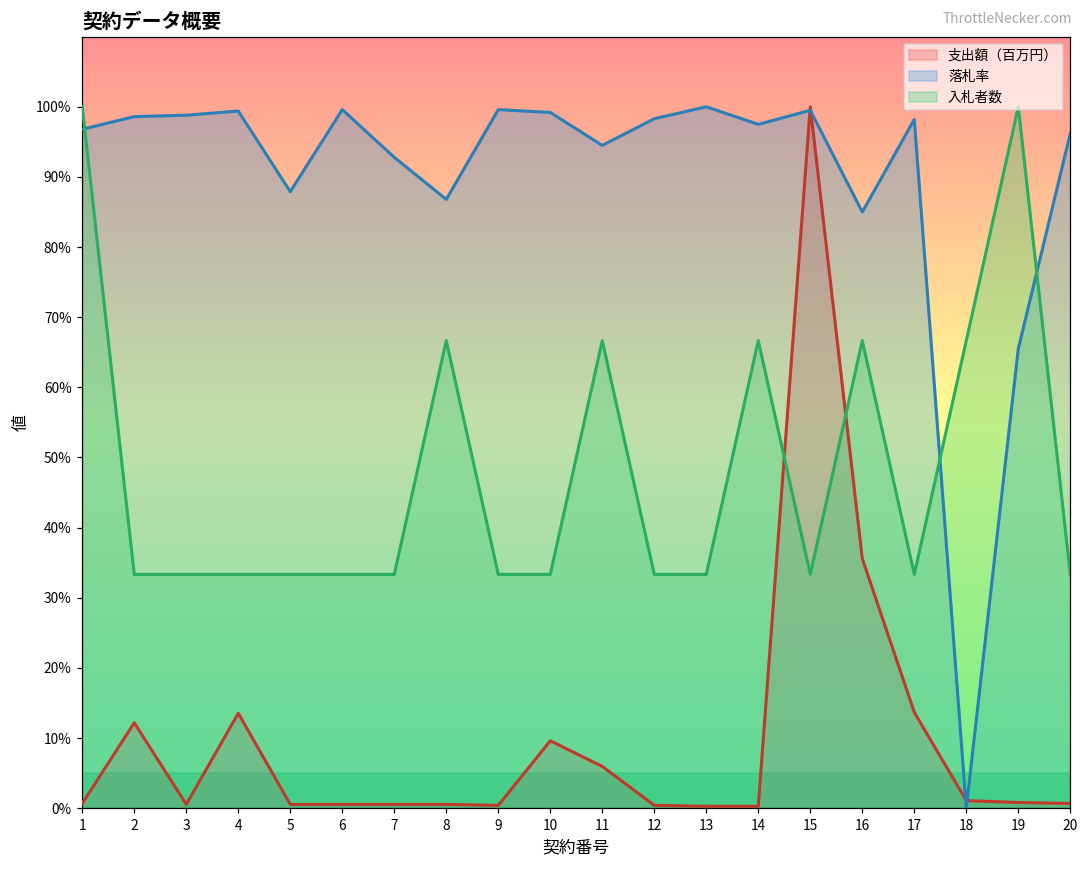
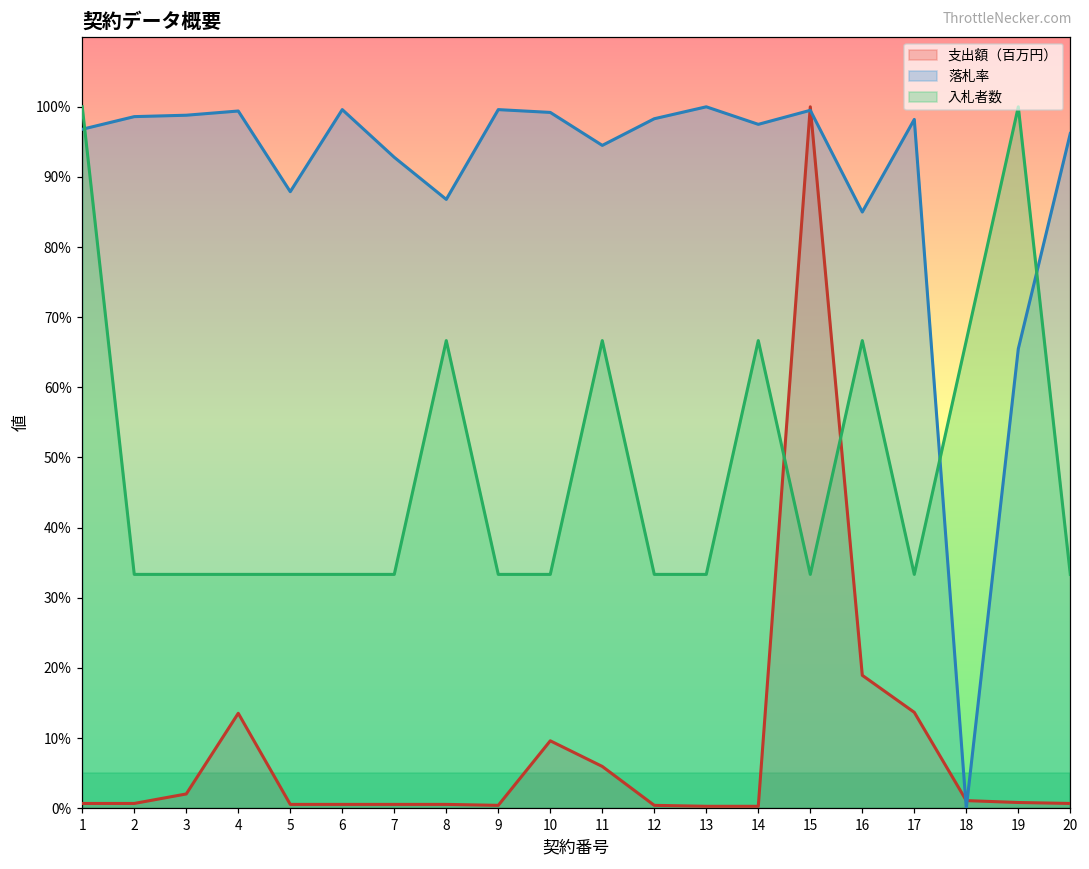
  {
    "支出額（百万円）": {
      "1": "1%",
-     "2": "12%",
-     "3": "1%",
+     "2": "1%",
+     "3": "2%",
      "4": "14%",
      "5": "1%",
      "6": "1%",
      "7": "1%",
      "8": "1%",
      "9": "0%",
      "10": "10%",
      "11": "6%",
      "12": "0%",
      "13": "0%",
      "14": "0%",
      "15": "100%",
-     "16": "36%",
+     "16": "19%",
      "17": "14%",
      "18": "1%",
      "19": "1%",
      "20": "1%"
    }
  }
